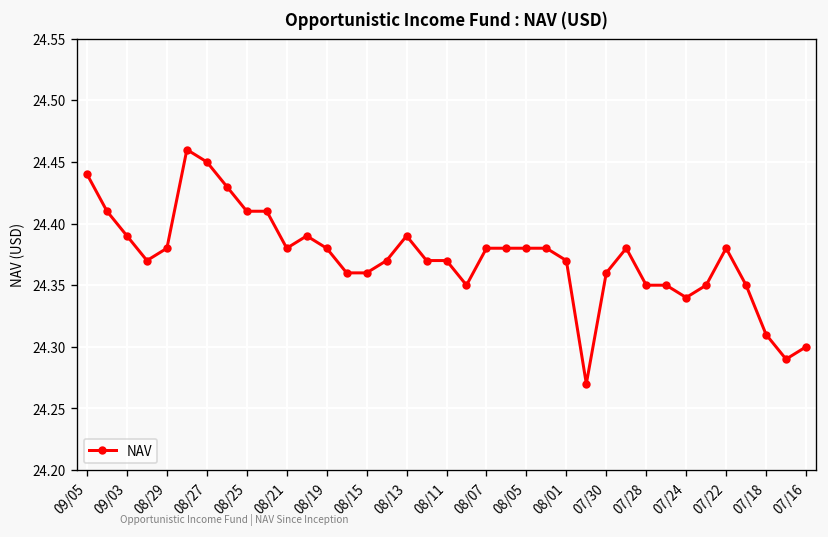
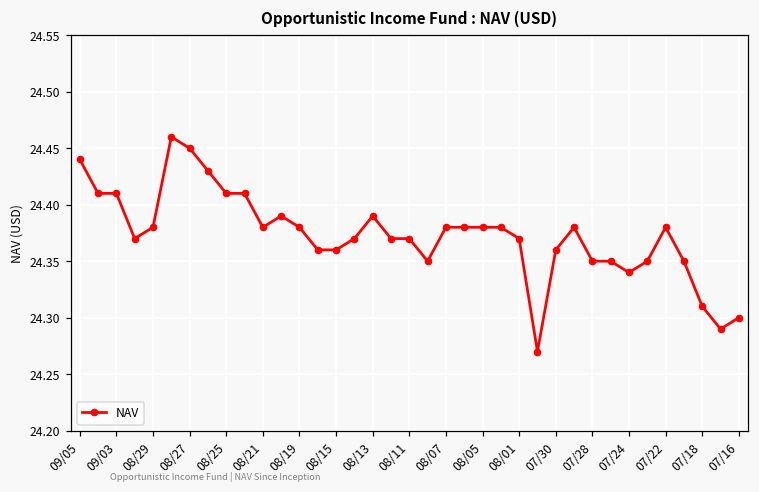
  {
    "09/05": 24.44,
-   "09/03": 24.39,
+   "09/03": 24.41,
    "08/29": 24.38,
    "08/27": 24.45,
    "08/25": 24.41,
    "08/21": 24.38,
    "08/19": 24.38,
    "08/15": 24.36,
    "08/13": 24.39,
    "08/11": 24.37,
    "08/07": 24.38,
    "08/05": 24.38,
    "08/01": 24.37,
    "07/30": 24.36,
    "07/28": 24.35,
    "07/24": 24.34,
    "07/22": 24.38,
    "07/18": 24.31,
    "07/16": 24.30
  }
